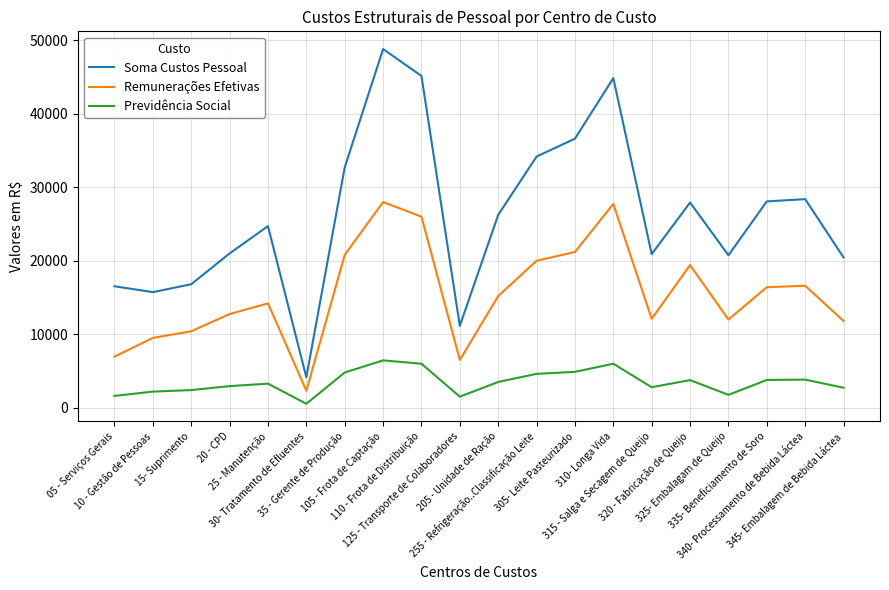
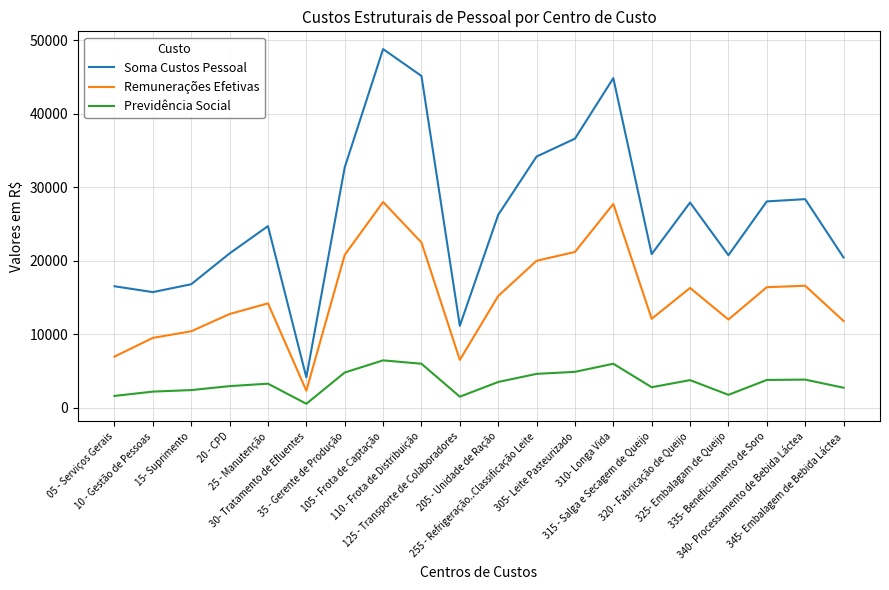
  {
    "Soma Custos Pessoal": {
      "05 - Serviços Gerais": 17000,
      "10 - Gestão de Pessoas": 16000,
      "15- Suprimento": 17000,
      "20 - CPD": 21000,
      "25 - Manutenção": 25000,
      "30- Tratamento de Efluentes": 4000,
      "35 - Gerente de Produção": 33000,
      "105 - Frota de Captação": 49000,
      "110 - Frota de Distribuição": 45000,
      "125 - Transporte de Colaboradores": 11000,
      "205 - Unidade de Ração": 26000,
      "255 - Refrigeração..Classificação Leite": 34000,
      "305- Leite Pasteurizado": 37000,
      "310- Longa Vida": 45000,
      "315 - Salga e Secagem de Queijo": 21000,
      "320 - Fabricação de Queijo": 28000,
      "325- Embalagam de Queijo": 21000,
      "335- Beneficiamento de Soro": 28000,
      "340- Processamento de Bebida Láctea": 28000,
      "345- Embalagem de Bebida Láctea": 20000
    },
    "Remunerações Efetivas": {
      "05 - Serviços Gerais": 7000,
      "10 - Gestão de Pessoas": 10000,
      "15- Suprimento": 10000,
      "20 - CPD": 13000,
      "25 - Manutenção": 14000,
      "30- Tratamento de Efluentes": 2000,
      "35 - Gerente de Produção": 21000,
      "105 - Frota de Captação": 28000,
-     "110 - Frota de Distribuição": 26000,
+     "110 - Frota de Distribuição": 22000,
      "125 - Transporte de Colaboradores": 7000,
      "205 - Unidade de Ração": 15000,
      "255 - Refrigeração..Classificação Leite": 20000,
      "305- Leite Pasteurizado": 21000,
      "310- Longa Vida": 28000,
      "315 - Salga e Secagem de Queijo": 12000,
-     "320 - Fabricação de Queijo": 19000,
+     "320 - Fabricação de Queijo": 16000,
      "325- Embalagam de Queijo": 12000,
      "335- Beneficiamento de Soro": 16000,
      "340- Processamento de Bebida Láctea": 17000,
      "345- Embalagem de Bebida Láctea": 12000
    },
    "Previdência Social": {
      "05 - Serviços Gerais": 2000,
      "10 - Gestão de Pessoas": 2000,
      "15- Suprimento": 2000,
      "20 - CPD": 3000,
      "25 - Manutenção": 3000,
      "30- Tratamento de Efluentes": 1000,
      "35 - Gerente de Produção": 5000,
      "105 - Frota de Captação": 6000,
      "110 - Frota de Distribuição": 6000,
      "125 - Transporte de Colaboradores": 1000,
      "205 - Unidade de Ração": 3000,
      "255 - Refrigeração..Classificação Leite": 5000,
      "305- Leite Pasteurizado": 5000,
      "310- Longa Vida": 6000,
      "315 - Salga e Secagem de Queijo": 3000,
      "320 - Fabricação de Queijo": 4000,
      "325- Embalagam de Queijo": 2000,
      "335- Beneficiamento de Soro": 4000,
      "340- Processamento de Bebida Láctea": 4000,
      "345- Embalagem de Bebida Láctea": 3000
    }
  }
